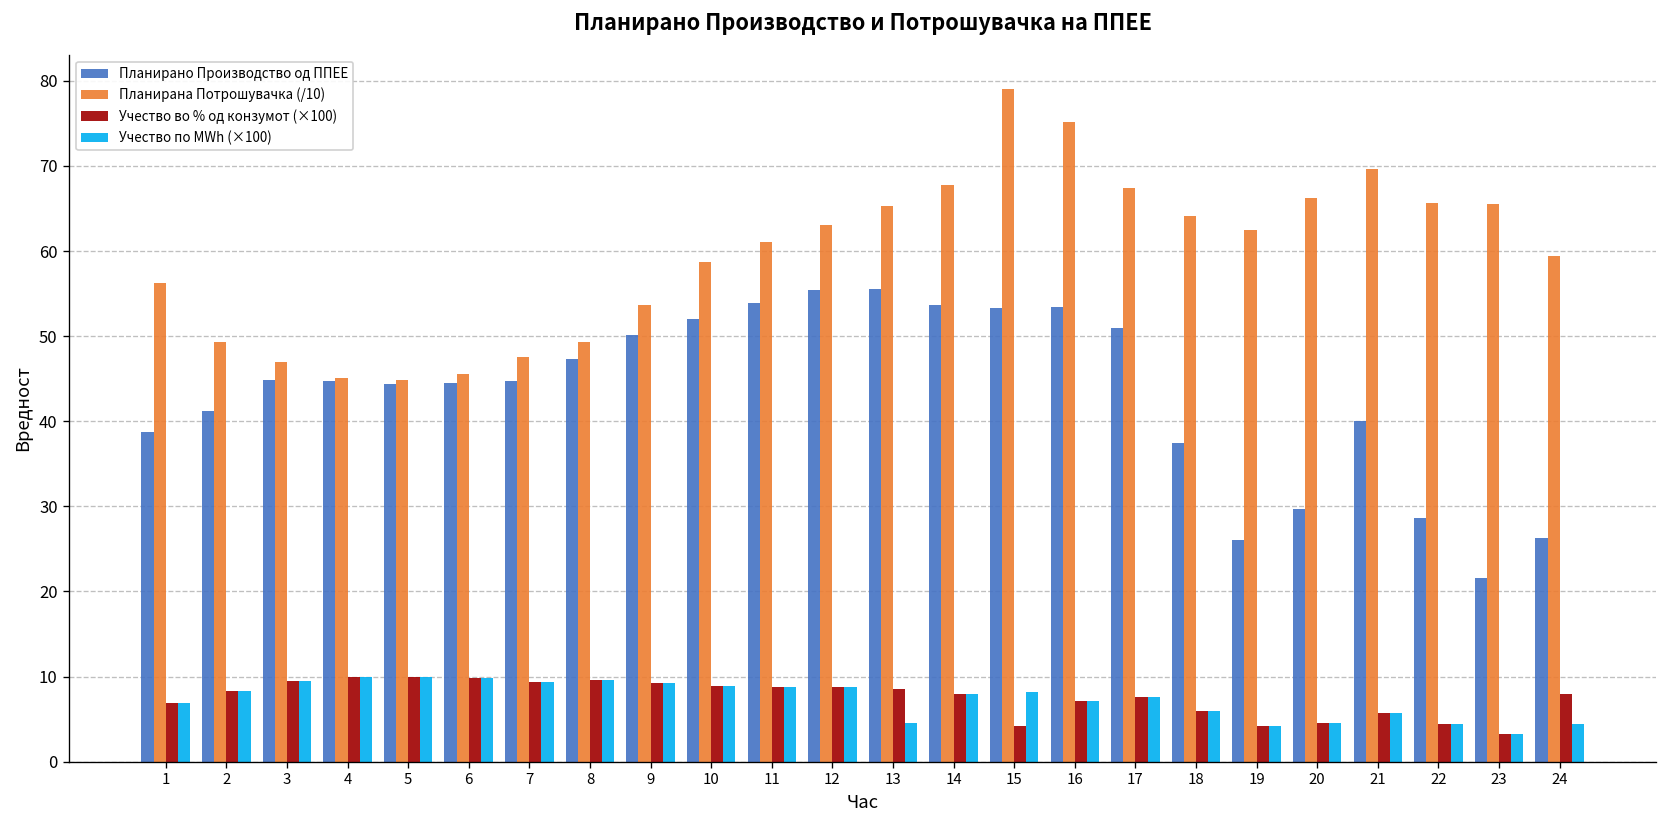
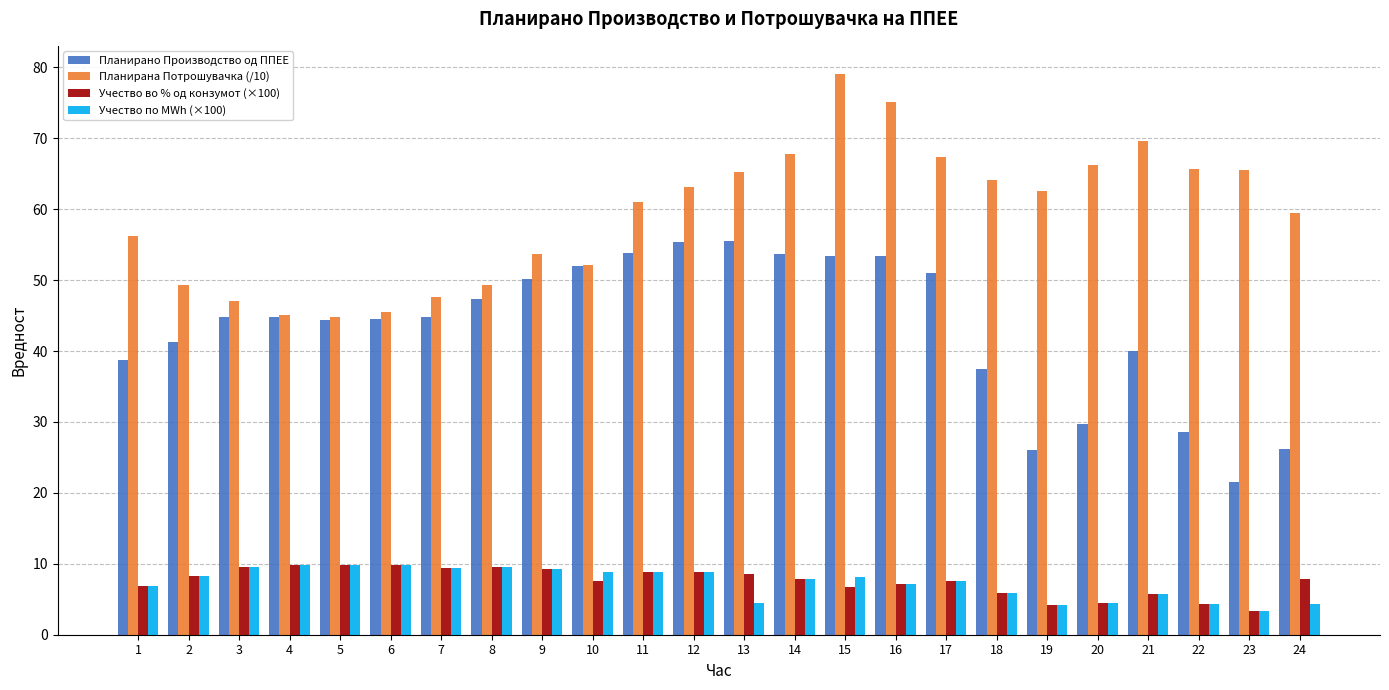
  {
    "Планирано Производство од ППЕЕ": {
      "1": 39,
      "2": 41,
      "3": 45,
      "4": 45,
      "5": 44,
      "6": 45,
      "7": 45,
      "8": 47,
      "9": 50,
      "10": 52,
      "11": 54,
      "12": 55,
      "13": 56,
      "14": 54,
      "15": 53,
      "16": 53,
      "17": 51,
      "18": 37,
      "19": 26,
      "20": 30,
      "21": 40,
      "22": 29,
      "23": 22,
      "24": 26
    },
    "Планирана Потрошувачка (/10)": {
      "1": 56,
      "2": 49,
      "3": 47,
      "4": 45,
      "5": 45,
      "6": 46,
      "7": 48,
      "8": 49,
      "9": 54,
-     "10": 59,
+     "10": 52,
      "11": 61,
      "12": 63,
      "13": 65,
      "14": 68,
      "15": 79,
      "16": 75,
      "17": 67,
      "18": 64,
      "19": 63,
      "20": 66,
      "21": 70,
      "22": 66,
      "23": 66,
      "24": 59
    },
    "Учество во % од конзумот (×100)": {
      "1": 7,
      "2": 8,
      "3": 10,
      "4": 10,
      "5": 10,
      "6": 10,
      "7": 9,
      "8": 10,
      "9": 9,
-     "10": 9,
+     "10": 8,
      "11": 9,
      "12": 9,
      "13": 9,
      "14": 8,
-     "15": 4,
+     "15": 7,
      "16": 7,
      "17": 8,
      "18": 6,
      "19": 4,
      "20": 5,
      "21": 6,
      "22": 4,
      "23": 3,
      "24": 8
    },
    "Учество по MWh (×100)": {
      "1": 7,
      "2": 8,
      "3": 10,
      "4": 10,
      "5": 10,
      "6": 10,
      "7": 9,
      "8": 10,
      "9": 9,
      "10": 9,
      "11": 9,
      "12": 9,
      "13": 5,
      "14": 8,
      "15": 8,
      "16": 7,
      "17": 8,
      "18": 6,
      "19": 4,
      "20": 5,
      "21": 6,
      "22": 4,
      "23": 3,
      "24": 4
    }
  }
